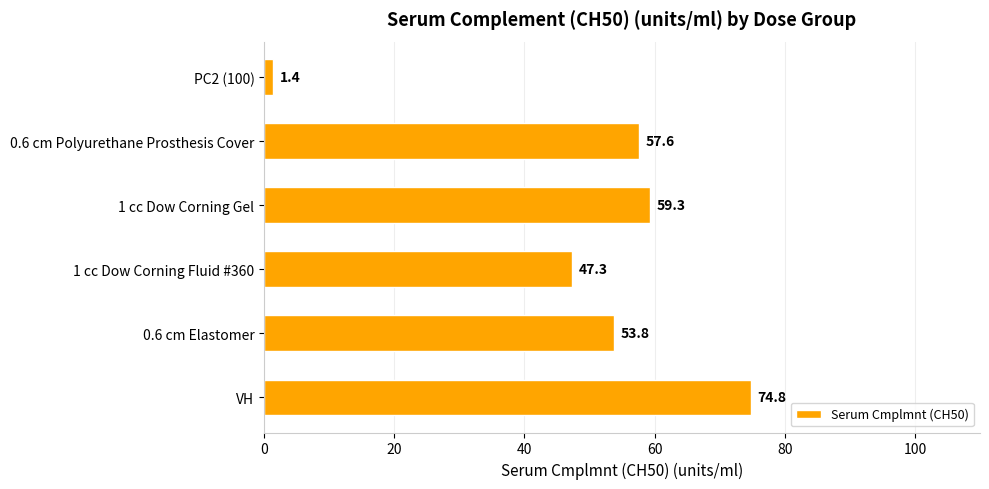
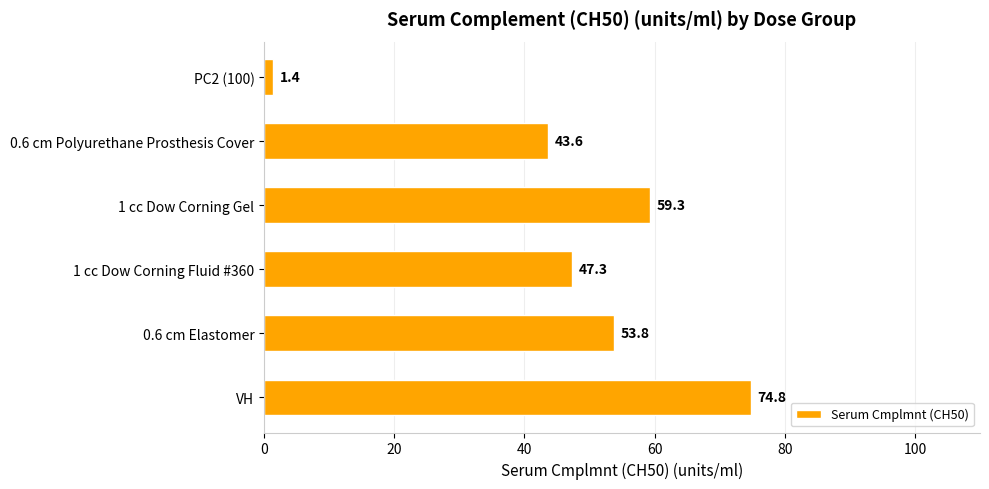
  {
    "PC2 (100)": 1.4,
-   "0.6 cm Polyurethane Prosthesis Cover": 57.6,
+   "0.6 cm Polyurethane Prosthesis Cover": 43.6,
    "1 cc Dow Corning Gel": 59.3,
    "1 cc Dow Corning Fluid #360": 47.3,
    "0.6 cm Elastomer": 53.8,
    "VH": 74.8
  }
